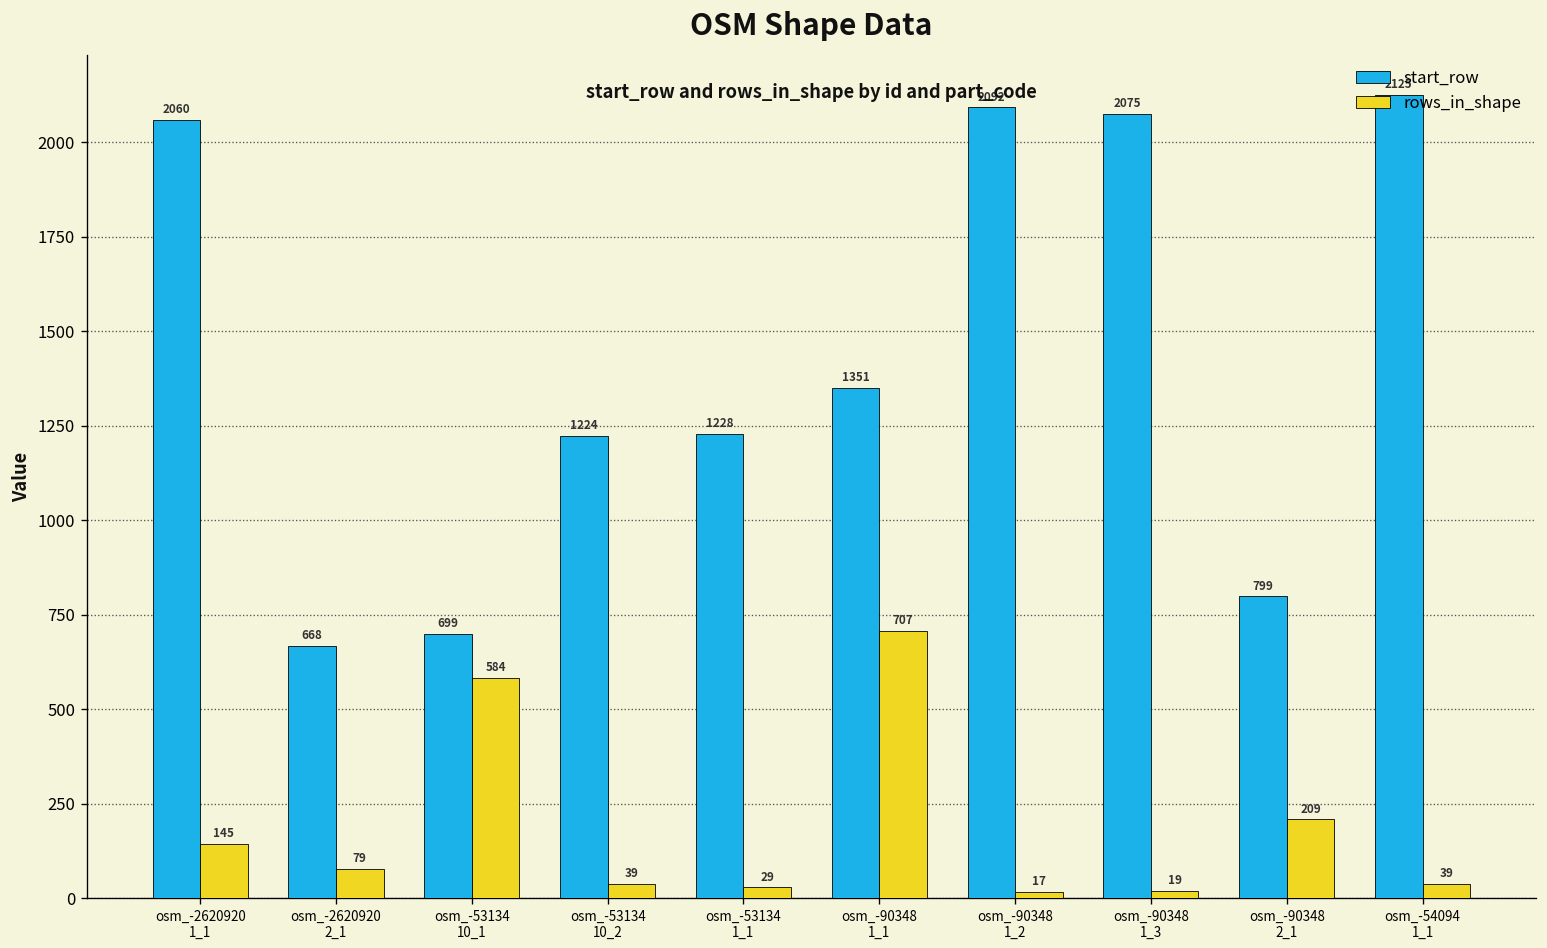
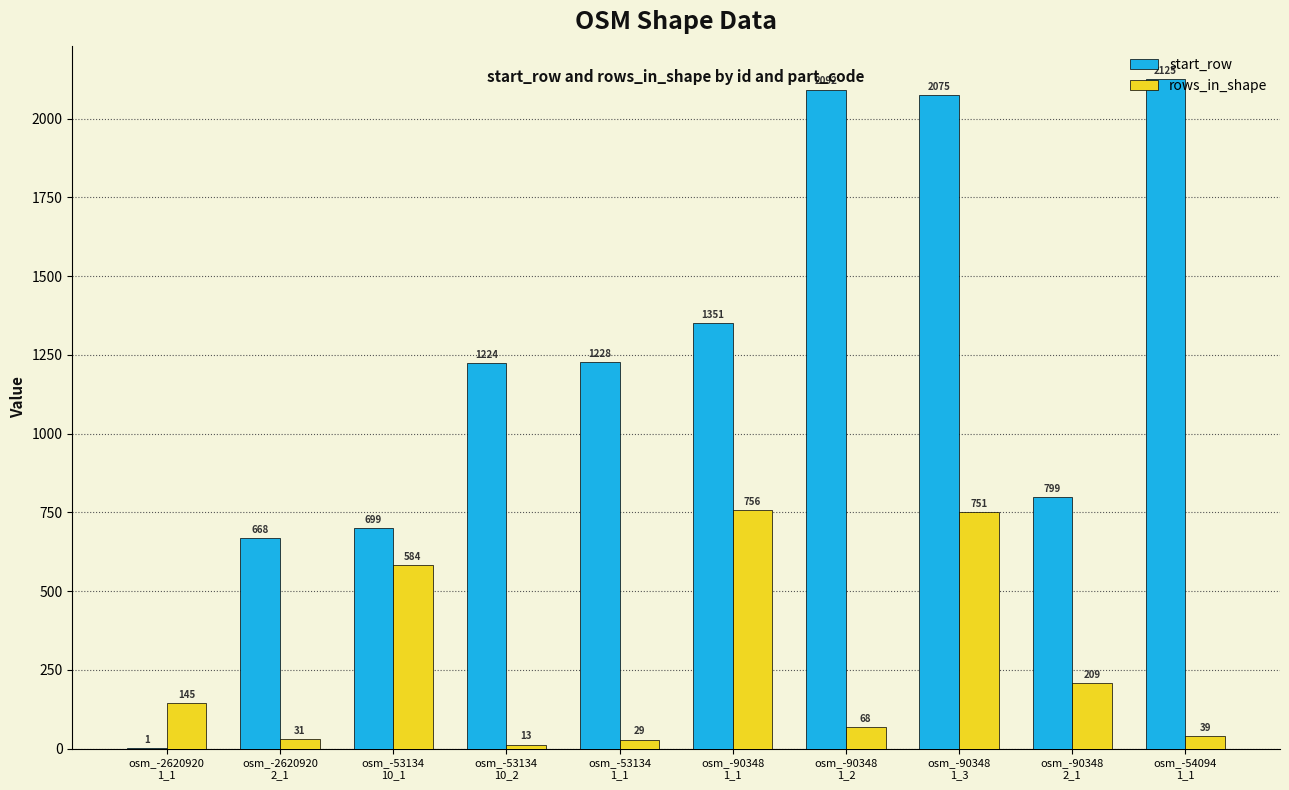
  {
    "start_row": {
-     "osm_-2620920 1_1": 2060,
+     "osm_-2620920 1_1": 1,
      "osm_-2620920 2_1": 668,
      "osm_-53134 10_1": 699,
      "osm_-53134 10_2": 1224,
      "osm_-53134 1_1": 1228,
      "osm_-90348 1_1": 1351,
      "osm_-90348 1_3": 2075,
      "osm_-90348 2_1": 799,
      "osm_-54094 1_1": 2125
    },
    "rows_in_shape": {
      "osm_-2620920 1_1": 145,
-     "osm_-2620920 2_1": 79,
+     "osm_-2620920 2_1": 31,
      "osm_-53134 10_1": 584,
-     "osm_-53134 10_2": 39,
+     "osm_-53134 10_2": 13,
      "osm_-53134 1_1": 29,
-     "osm_-90348 1_1": 707,
-     "osm_-90348 1_2": 17,
-     "osm_-90348 1_3": 19,
+     "osm_-90348 1_1": 756,
+     "osm_-90348 1_2": 68,
+     "osm_-90348 1_3": 751,
      "osm_-90348 2_1": 209,
      "osm_-54094 1_1": 39
    }
  }
